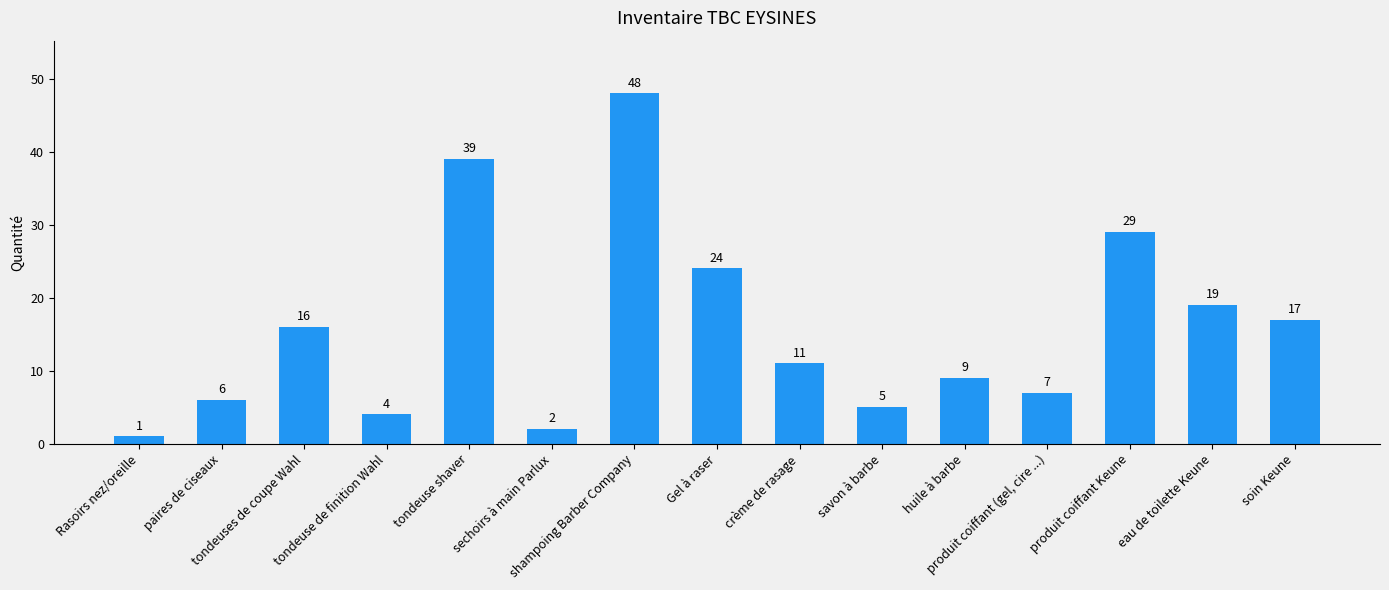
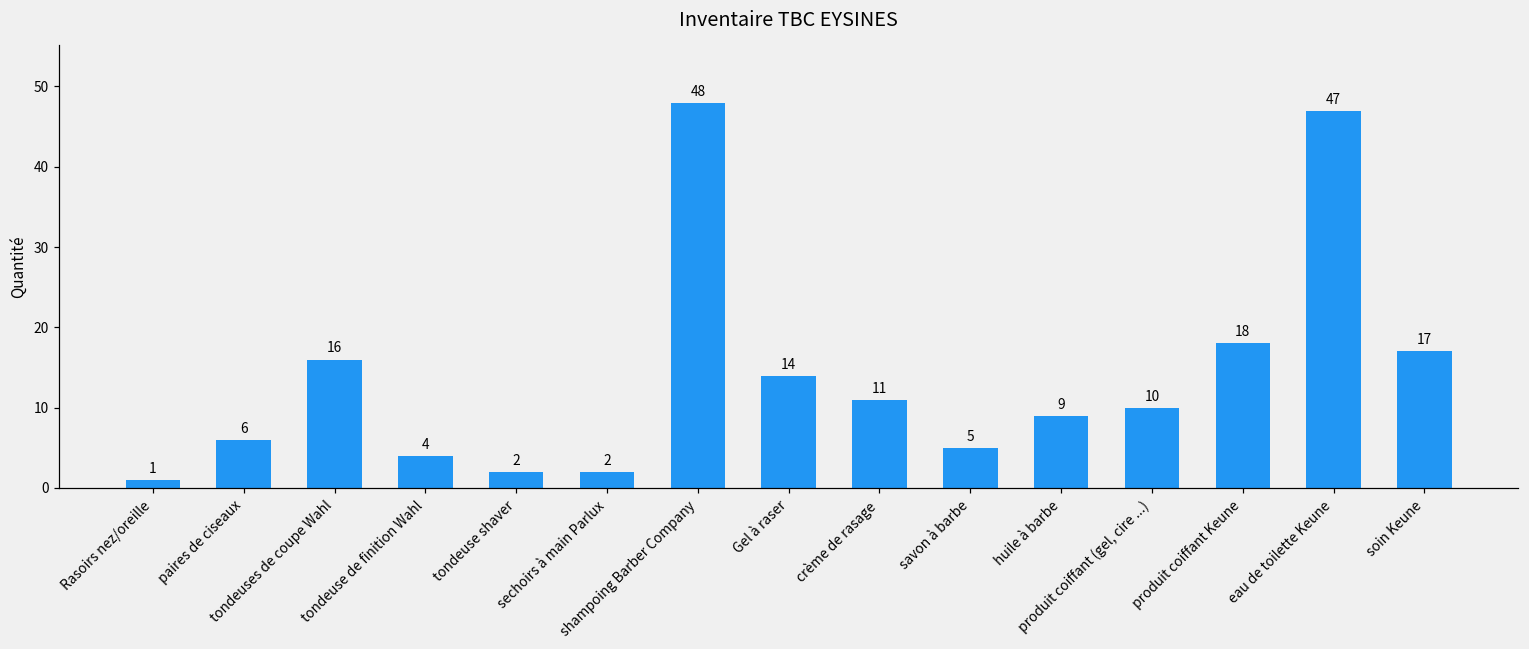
  {
    "Rasoirs nez/oreille": 1,
    "paires de ciseaux": 6,
    "tondeuses de coupe Wahl": 16,
    "tondeuse de finition Wahl": 4,
-   "tondeuse shaver": 39,
+   "tondeuse shaver": 2,
    "sechoirs à main Parlux": 2,
    "shampoing Barber Company": 48,
-   "Gel à raser": 24,
+   "Gel à raser": 14,
    "crème de rasage": 11,
    "savon à barbe": 5,
    "huile à barbe": 9,
-   "produit coiffant (gel, cire ...)": 7,
-   "produit coiffant Keune": 29,
-   "eau de toilette Keune": 19,
+   "produit coiffant (gel, cire ...)": 10,
+   "produit coiffant Keune": 18,
+   "eau de toilette Keune": 47,
    "soin Keune": 17
  }
